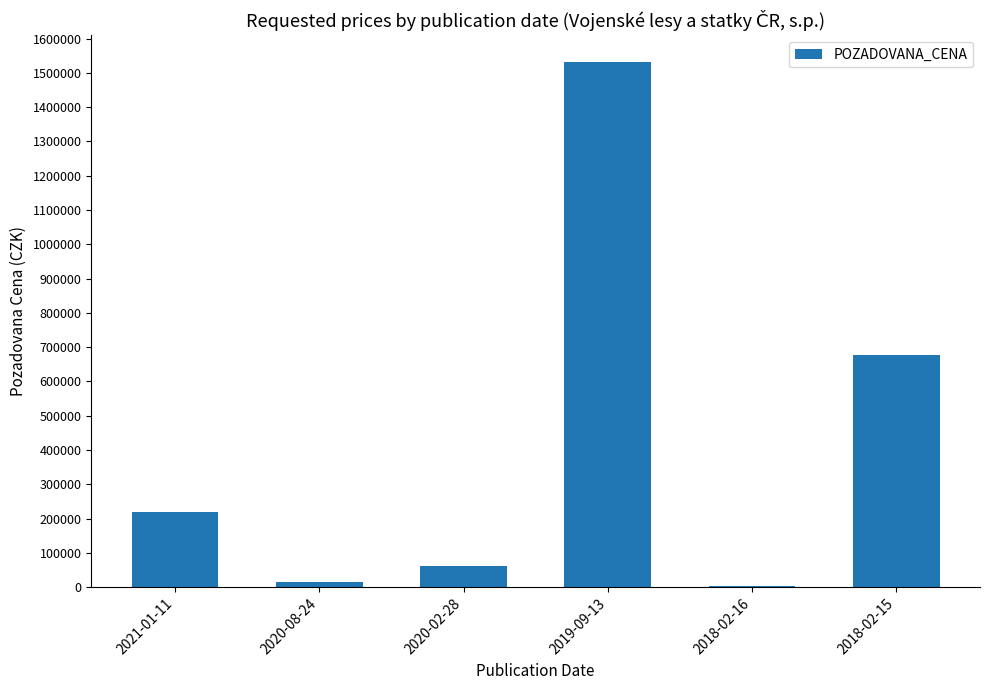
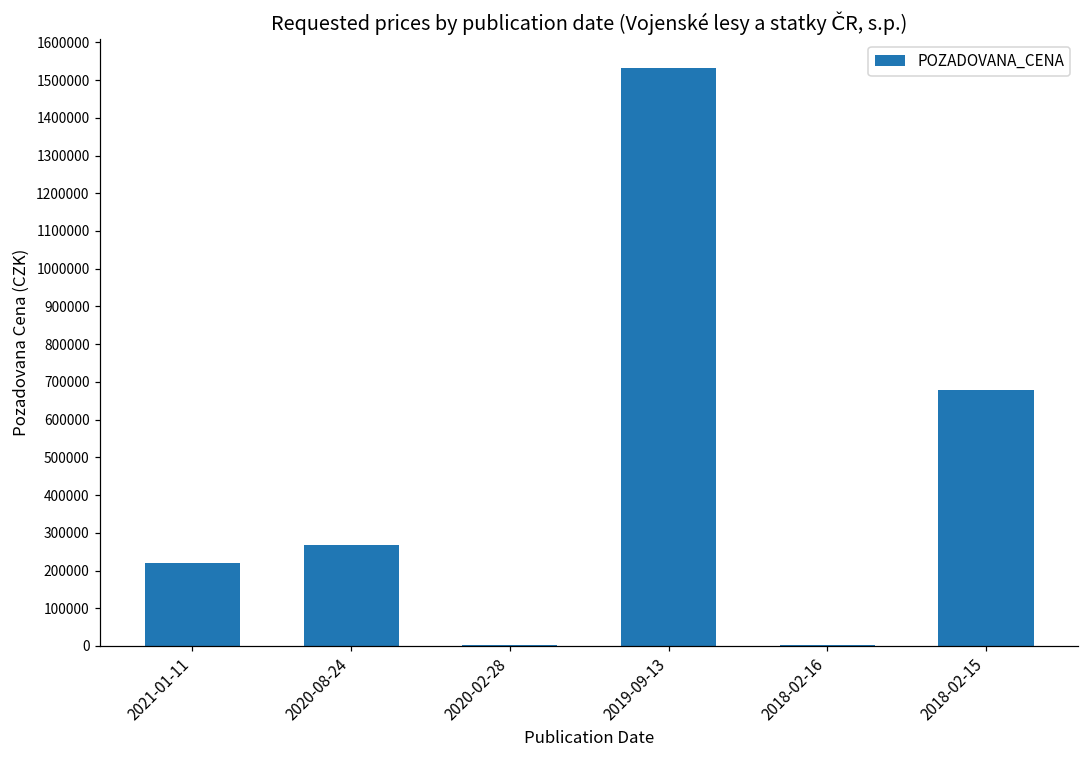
  {
    "2021-01-11": 220000,
-   "2020-08-24": 10000,
-   "2020-02-28": 60000,
+   "2020-08-24": 270000,
+   "2020-02-28": 0,
    "2019-09-13": 1530000,
    "2018-02-15": 680000
  }
